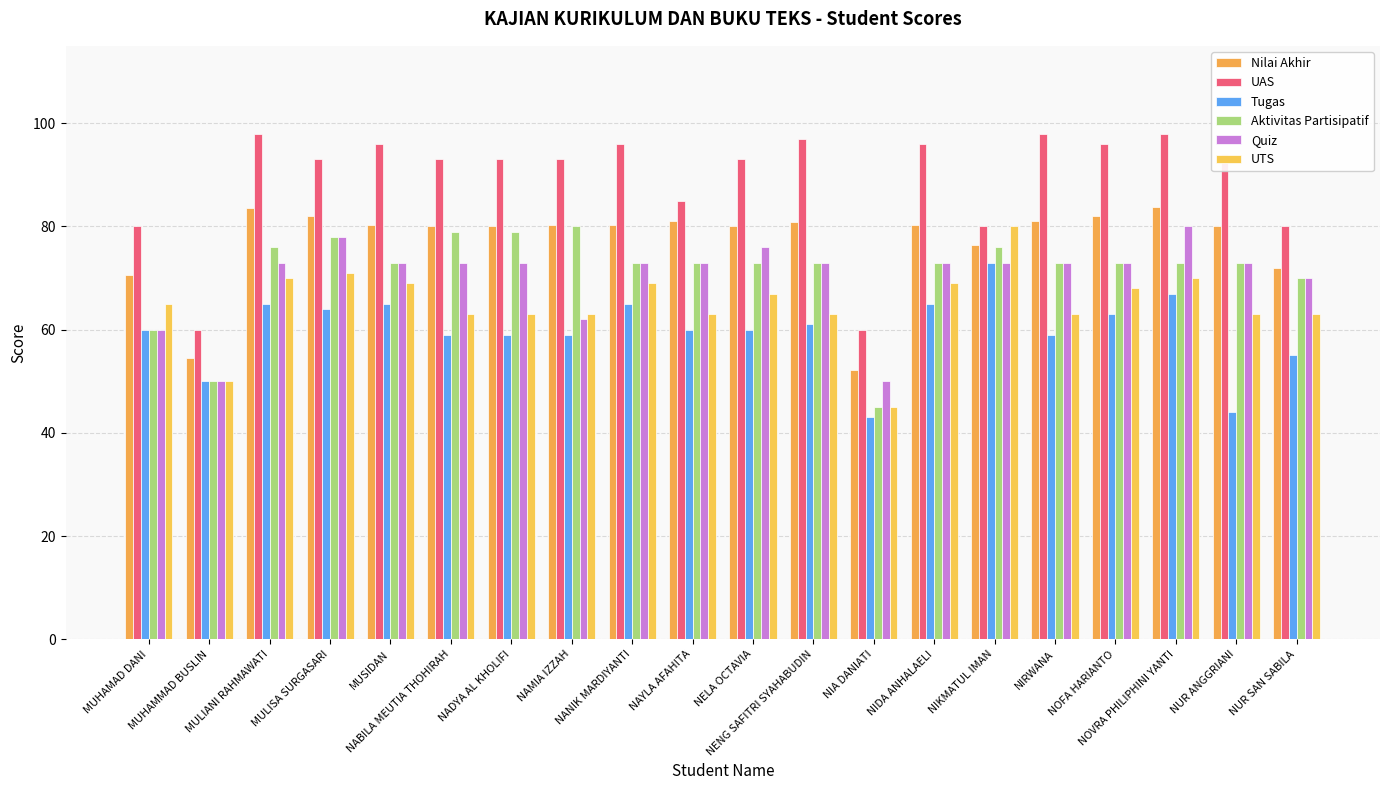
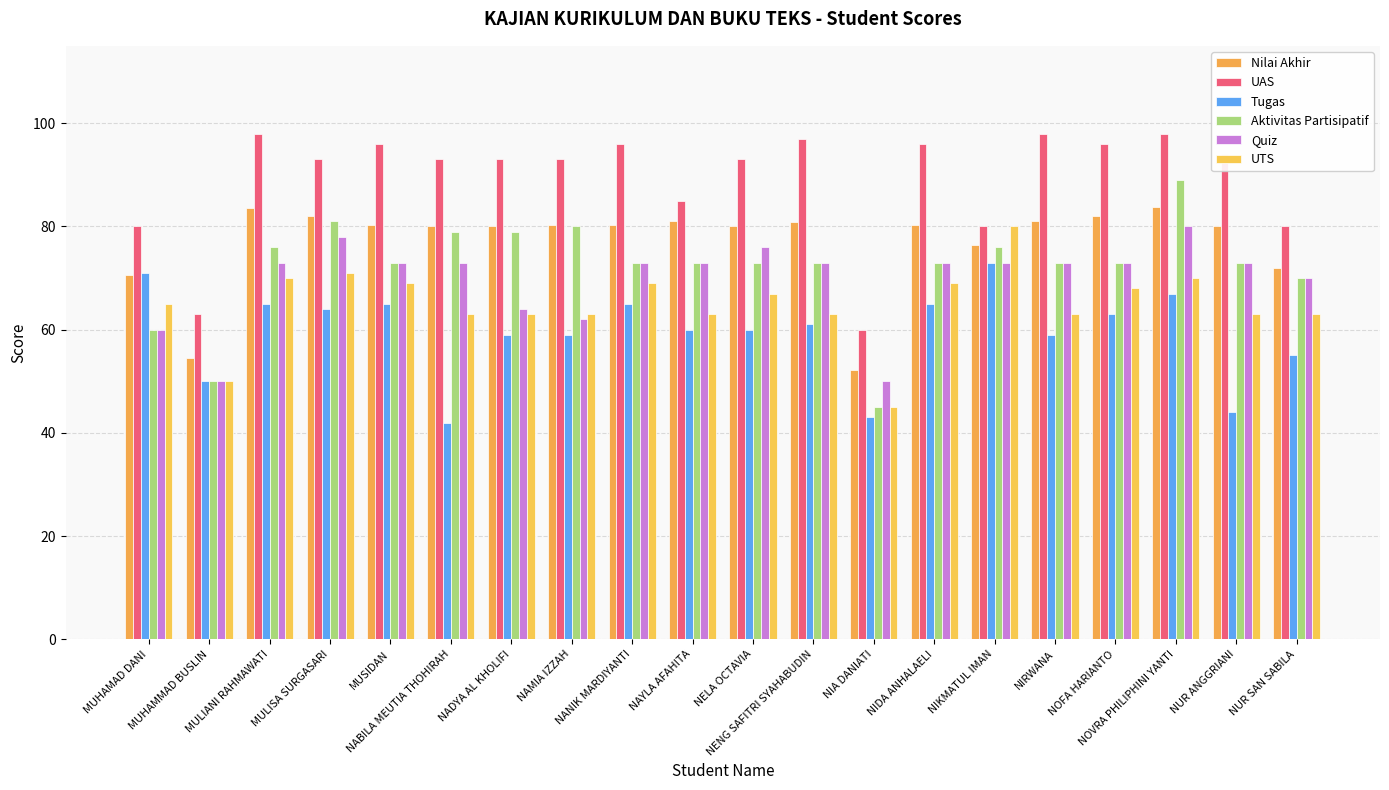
  {
    "UAS": {
      "MUHAMAD DANI": 80,
-     "MUHAMMAD BUSLIN": 60,
+     "MUHAMMAD BUSLIN": 63,
      "MULIANI RAHMAWATI": 98,
      "MULISA SURGASARI": 93,
      "MUSIDAN": 96,
      "NABILA MEUTIA THOHIRAH": 93,
      "NADYA AL KHOLIFI": 93,
      "NAMIA IZZAH": 93,
      "NANIK MARDIYANTI": 96,
      "NAYLA AFAHITA": 85,
      "NELA OCTAVIA": 93,
      "NENG SAFITRI SYAHABUDIN": 97,
      "NIA DANIATI": 60,
      "NIDA ANHALAELI": 96,
      "NIKMATUL IMAN": 80,
      "NIRWANA": 98,
      "NOFA HARIANTO": 96,
      "NOVRA PHILIPHINI YANTI": 98,
      "NUR SAN SABILA": 80
    },
    "Tugas": {
-     "MUHAMAD DANI": 60,
+     "MUHAMAD DANI": 71,
      "MUHAMMAD BUSLIN": 50,
      "MULIANI RAHMAWATI": 65,
      "MULISA SURGASARI": 64,
      "MUSIDAN": 65,
-     "NABILA MEUTIA THOHIRAH": 59,
+     "NABILA MEUTIA THOHIRAH": 42,
      "NADYA AL KHOLIFI": 59,
      "NAMIA IZZAH": 59,
      "NANIK MARDIYANTI": 65,
      "NAYLA AFAHITA": 60,
      "NELA OCTAVIA": 60,
      "NENG SAFITRI SYAHABUDIN": 61,
      "NIA DANIATI": 43,
      "NIDA ANHALAELI": 65,
      "NIKMATUL IMAN": 73,
      "NIRWANA": 59,
      "NOFA HARIANTO": 63,
      "NOVRA PHILIPHINI YANTI": 67,
      "NUR ANGGRIANI": 44,
      "NUR SAN SABILA": 55
    },
    "Aktivitas Partisipatif": {
      "MUHAMAD DANI": 60,
      "MUHAMMAD BUSLIN": 50,
      "MULIANI RAHMAWATI": 76,
-     "MULISA SURGASARI": 78,
+     "MULISA SURGASARI": 81,
      "MUSIDAN": 73,
      "NABILA MEUTIA THOHIRAH": 79,
      "NADYA AL KHOLIFI": 79,
      "NAMIA IZZAH": 80,
      "NANIK MARDIYANTI": 73,
      "NAYLA AFAHITA": 73,
      "NELA OCTAVIA": 73,
      "NENG SAFITRI SYAHABUDIN": 73,
      "NIA DANIATI": 45,
      "NIDA ANHALAELI": 73,
      "NIKMATUL IMAN": 76,
      "NIRWANA": 73,
      "NOFA HARIANTO": 73,
-     "NOVRA PHILIPHINI YANTI": 73,
+     "NOVRA PHILIPHINI YANTI": 89,
      "NUR ANGGRIANI": 73,
      "NUR SAN SABILA": 70
    },
    "Quiz": {
      "MUHAMAD DANI": 60,
      "MUHAMMAD BUSLIN": 50,
      "MULIANI RAHMAWATI": 73,
      "MULISA SURGASARI": 78,
      "MUSIDAN": 73,
      "NABILA MEUTIA THOHIRAH": 73,
-     "NADYA AL KHOLIFI": 73,
+     "NADYA AL KHOLIFI": 64,
      "NAMIA IZZAH": 62,
      "NANIK MARDIYANTI": 73,
      "NAYLA AFAHITA": 73,
      "NELA OCTAVIA": 76,
      "NENG SAFITRI SYAHABUDIN": 73,
      "NIA DANIATI": 50,
      "NIDA ANHALAELI": 73,
      "NIKMATUL IMAN": 73,
      "NIRWANA": 73,
      "NOFA HARIANTO": 73,
      "NOVRA PHILIPHINI YANTI": 80,
      "NUR ANGGRIANI": 73,
      "NUR SAN SABILA": 70
    }
  }
